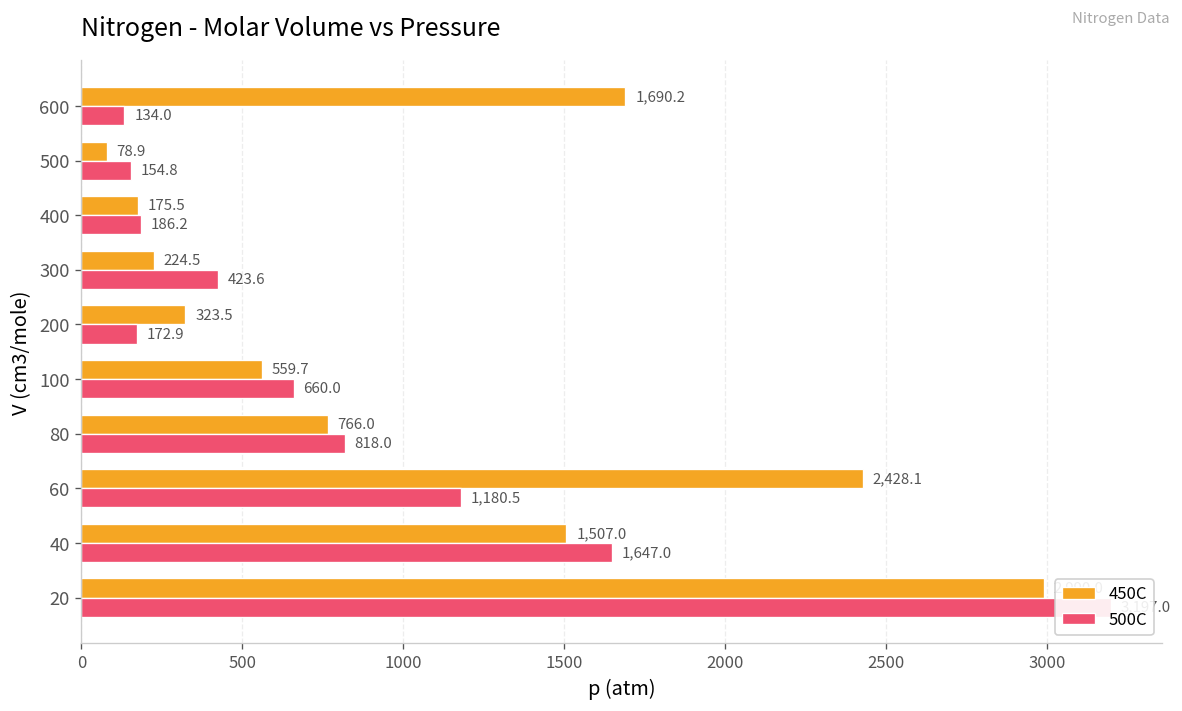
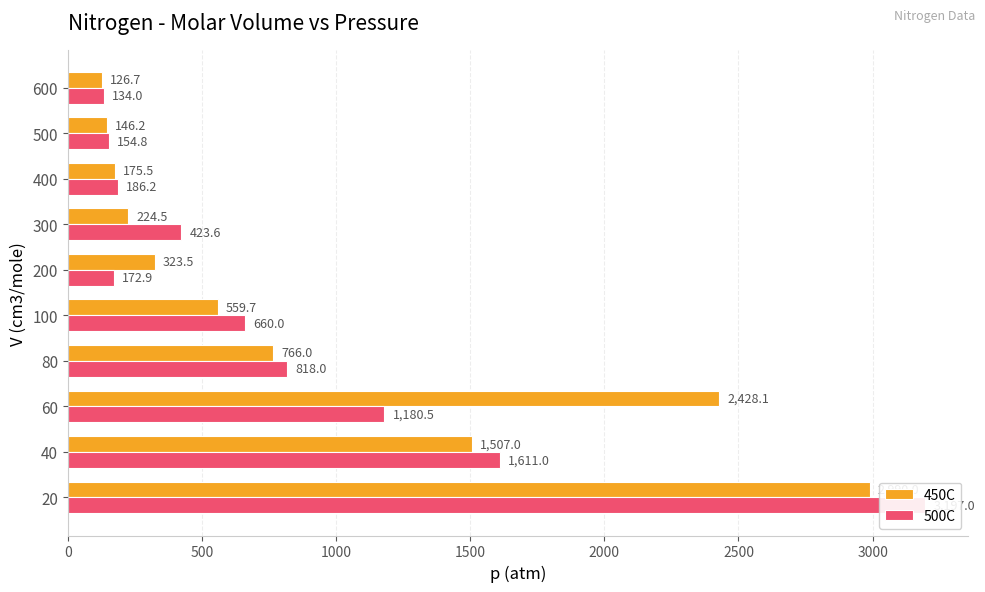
  {
    "450C": {
-     "600": "1,690.2",
-     "500": "78.9",
+     "600": "126.7",
+     "500": "146.2",
      "400": "175.5",
      "300": "224.5",
      "200": "323.5",
      "100": "559.7",
      "80": "766.0",
      "60": "2,428.1",
      "40": "1,507.0"
    },
    "500C": {
      "600": "134.0",
      "500": "154.8",
      "400": "186.2",
      "300": "423.6",
      "200": "172.9",
      "100": "660.0",
      "80": "818.0",
      "60": "1,180.5",
-     "40": "1,647.0"
+     "40": "1,611.0"
    }
  }
